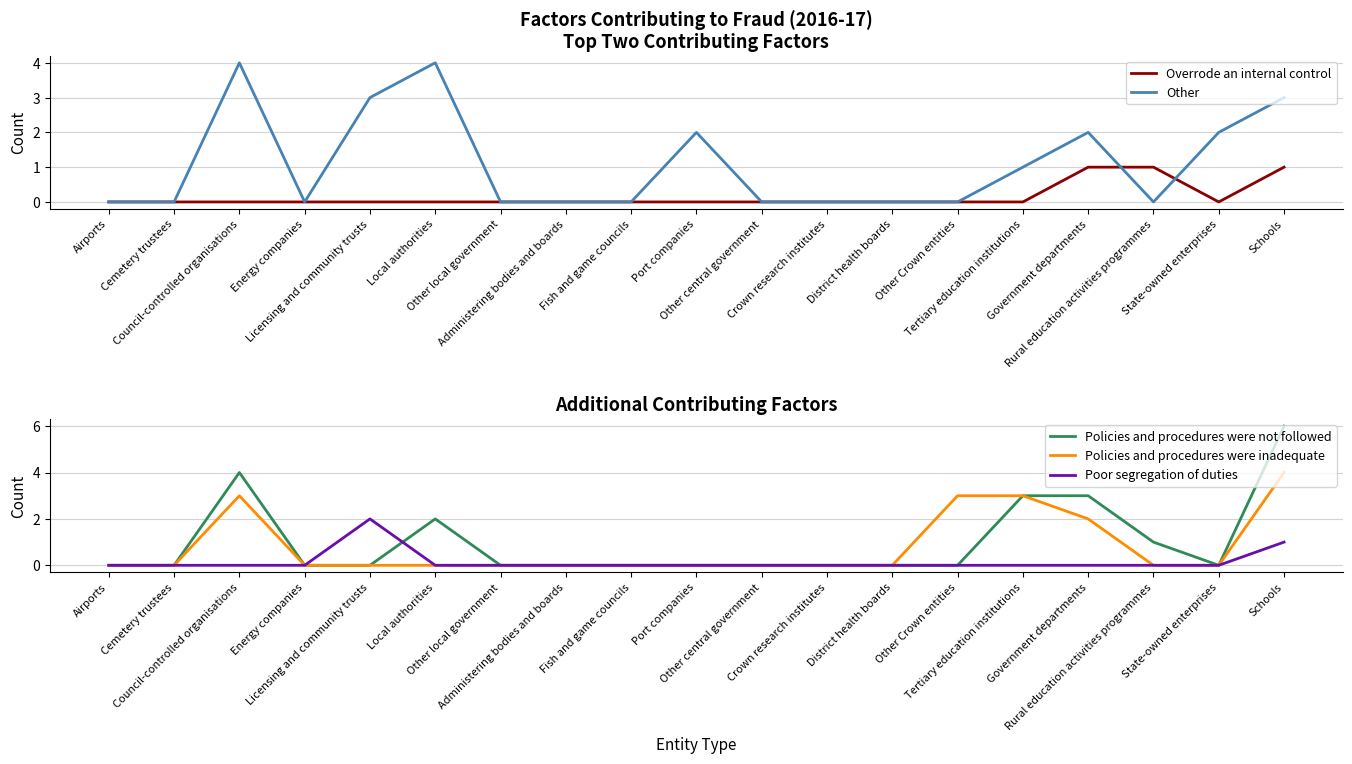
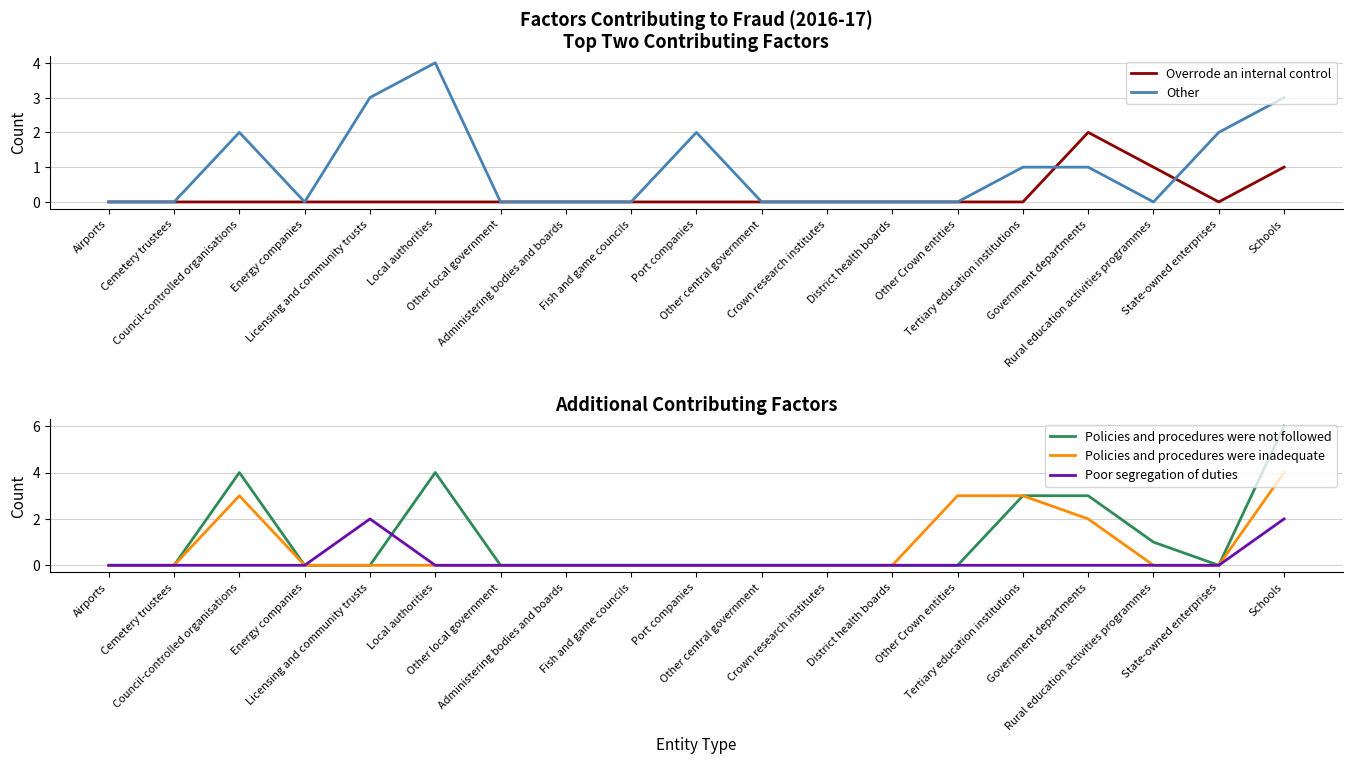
  {
    "Factors Contributing to Fraud (2016-17) Top Two Contributing Factors": {
      "Overrode an internal control": {
        "Council-controlled organisations": 0,
        "Licensing and community trusts": 0,
        "Local authorities": 0,
        "Port companies": 0,
        "Tertiary education institutions": 0,
-       "Government departments": 1,
+       "Government departments": 2,
        "Rural education activities programmes": 1,
        "State-owned enterprises": 0,
        "Schools": 1
      },
      "Other": {
-       "Council-controlled organisations": 4,
+       "Council-controlled organisations": 2,
        "Licensing and community trusts": 3,
        "Local authorities": 4,
        "Port companies": 2,
        "Tertiary education institutions": 1,
-       "Government departments": 2,
+       "Government departments": 1,
        "Rural education activities programmes": 0,
        "State-owned enterprises": 2
      }
    },
    "Additional Contributing Factors": {
      "Policies and procedures were not followed": {
        "Council-controlled organisations": 4,
-       "Local authorities": 2,
+       "Local authorities": 4,
        "Government departments": 3,
        "Rural education activities programmes": 1
      },
      "Policies and procedures were inadequate": {
        "Council-controlled organisations": 3,
        "Other Crown entities": 3,
        "Government departments": 2
      },
      "Poor segregation of duties": {
        "Council-controlled organisations": 0,
        "Licensing and community trusts": 2,
        "Tertiary education institutions": 0,
        "Government departments": 0,
-       "Schools": 1
+       "Schools": 2
      }
    }
  }
